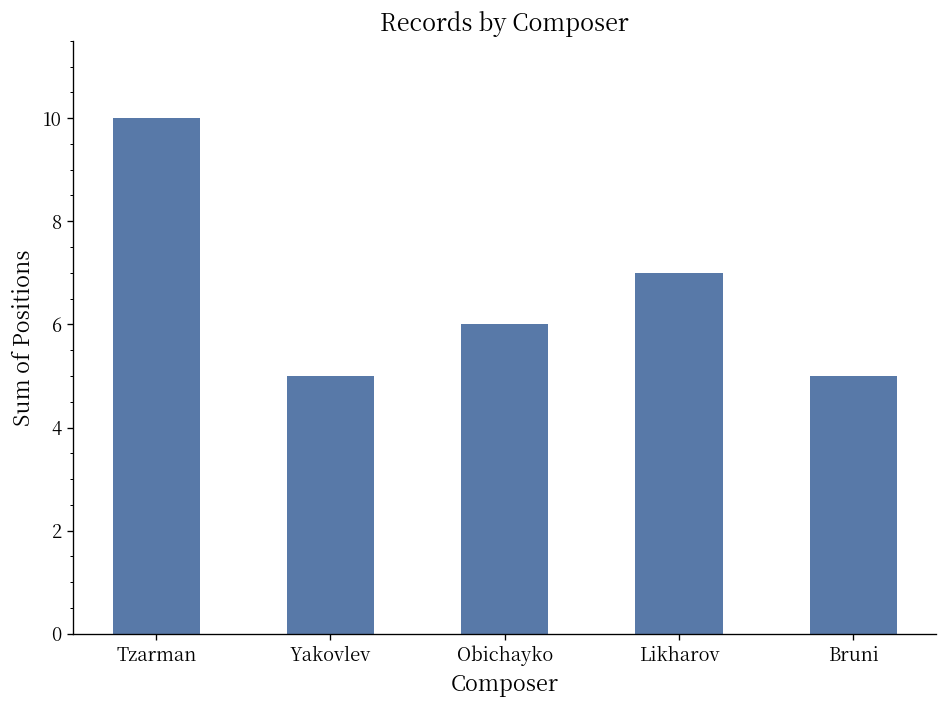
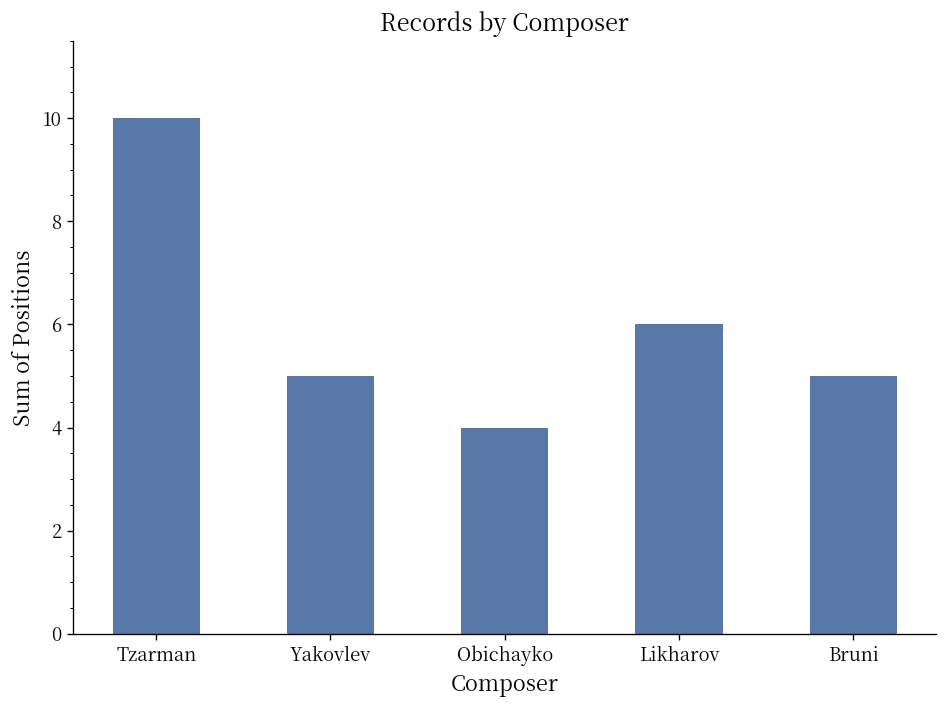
  {
    "Tzarman": 10,
    "Yakovlev": 5,
-   "Obichayko": 6,
-   "Likharov": 7,
+   "Obichayko": 4,
+   "Likharov": 6,
    "Bruni": 5
  }
